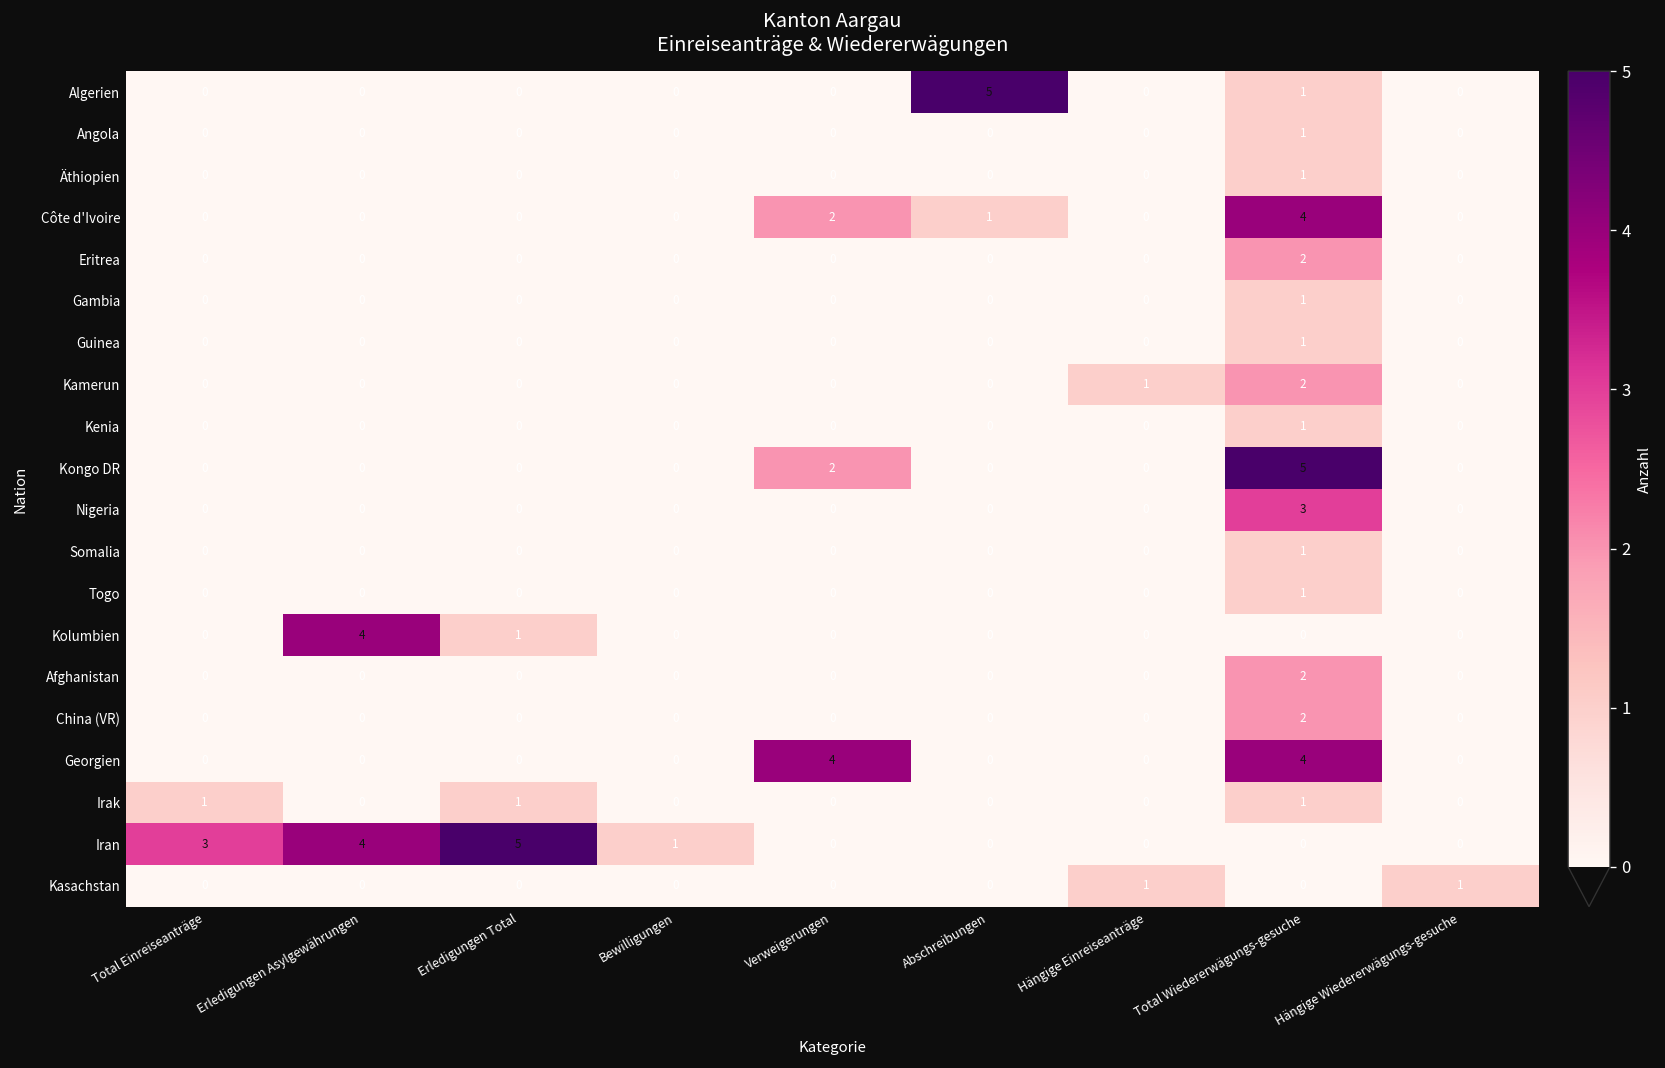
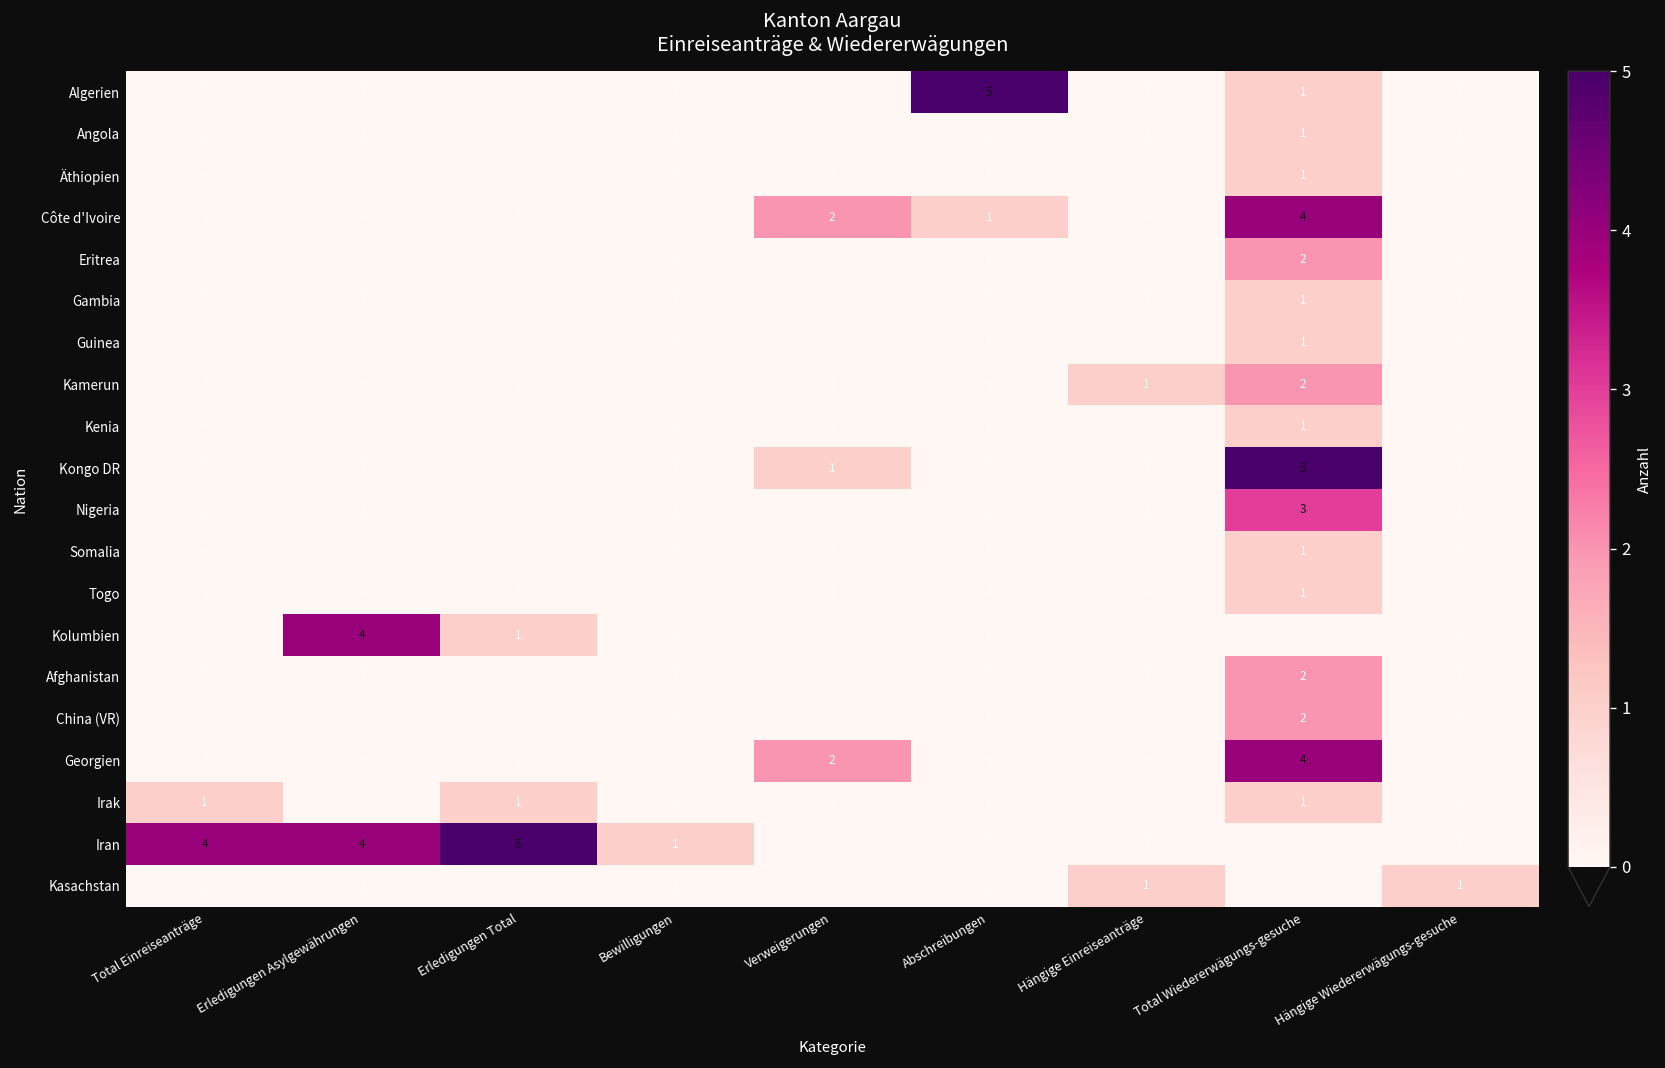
  {
    "Algerien": {
      "Abschreibungen": 5,
      "Total Wiedererwägungs-gesuche": 1
    },
    "Angola": {
      "Total Wiedererwägungs-gesuche": 1
    },
    "Äthiopien": {
      "Total Wiedererwägungs-gesuche": 1
    },
    "Côte d'Ivoire": {
      "Verweigerungen": 2,
      "Abschreibungen": 1,
      "Total Wiedererwägungs-gesuche": 4
    },
    "Eritrea": {
      "Total Wiedererwägungs-gesuche": 2
    },
    "Gambia": {
      "Total Wiedererwägungs-gesuche": 1
    },
    "Guinea": {
      "Total Wiedererwägungs-gesuche": 1
    },
    "Kamerun": {
      "Hängige Einreiseanträge": 1,
      "Total Wiedererwägungs-gesuche": 2
    },
    "Kenia": {
      "Total Wiedererwägungs-gesuche": 1
    },
    "Kongo DR": {
-     "Verweigerungen": 2,
+     "Verweigerungen": 1,
      "Total Wiedererwägungs-gesuche": 5
    },
    "Nigeria": {
      "Total Wiedererwägungs-gesuche": 3
    },
    "Somalia": {
      "Total Wiedererwägungs-gesuche": 1
    },
    "Togo": {
      "Total Wiedererwägungs-gesuche": 1
    },
    "Kolumbien": {
      "Erledigungen Asylgewährungen": 4,
      "Erledigungen Total": 1
    },
    "Afghanistan": {
      "Total Wiedererwägungs-gesuche": 2
    },
    "China (VR)": {
      "Total Wiedererwägungs-gesuche": 2
    },
    "Georgien": {
-     "Verweigerungen": 4,
+     "Verweigerungen": 2,
      "Total Wiedererwägungs-gesuche": 4
    },
    "Irak": {
      "Total Einreiseanträge": 1,
      "Erledigungen Total": 1,
      "Total Wiedererwägungs-gesuche": 1
    },
    "Iran": {
-     "Total Einreiseanträge": 3,
+     "Total Einreiseanträge": 4,
      "Erledigungen Asylgewährungen": 4,
      "Erledigungen Total": 5,
      "Bewilligungen": 1
    },
    "Kasachstan": {
      "Hängige Einreiseanträge": 1,
      "Hängige Wiedererwägungs-gesuche": 1
    }
  }
